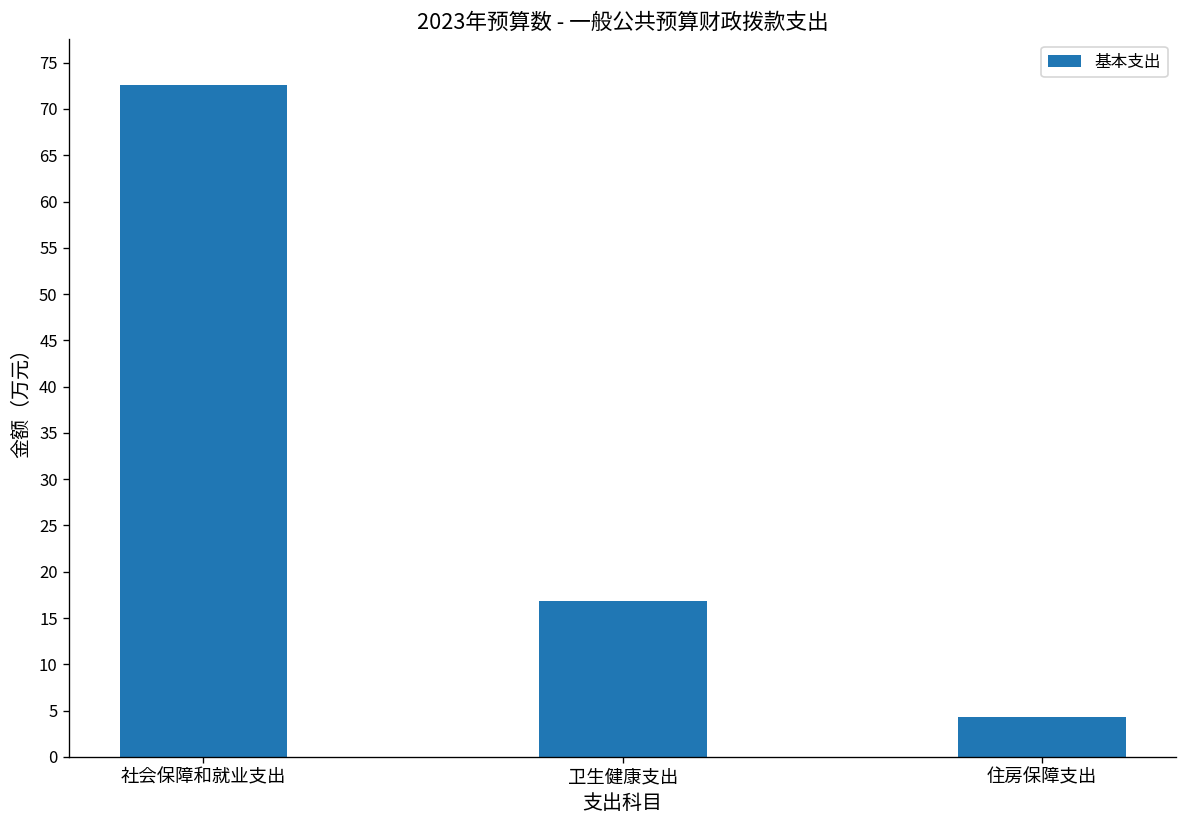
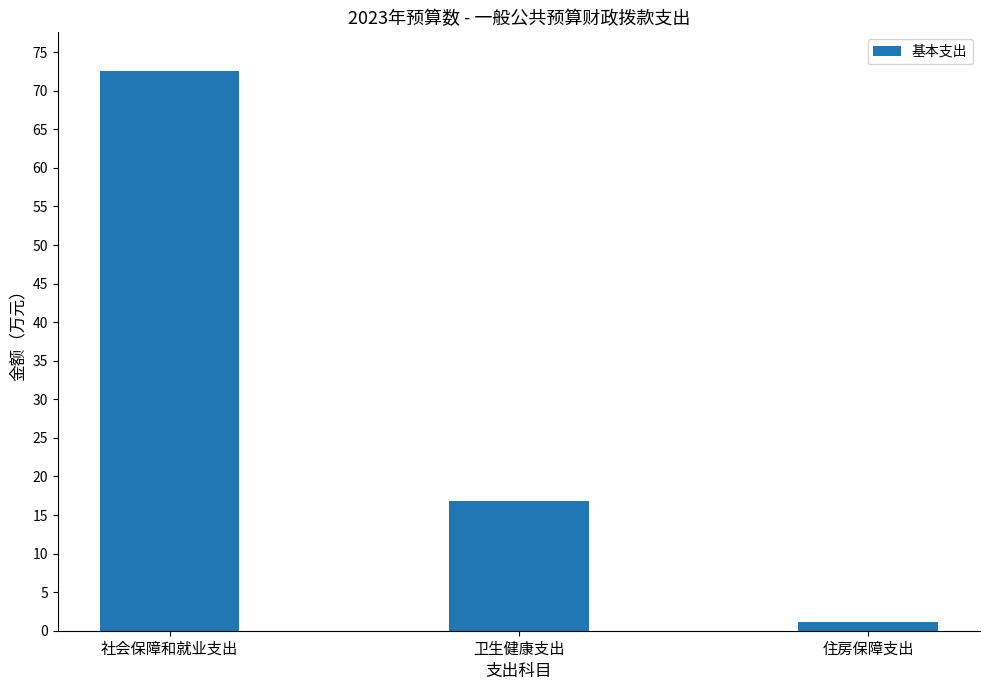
  {
    "社会保障和就业支出": 73,
    "卫生健康支出": 17,
-   "住房保障支出": 4
+   "住房保障支出": 1
  }
